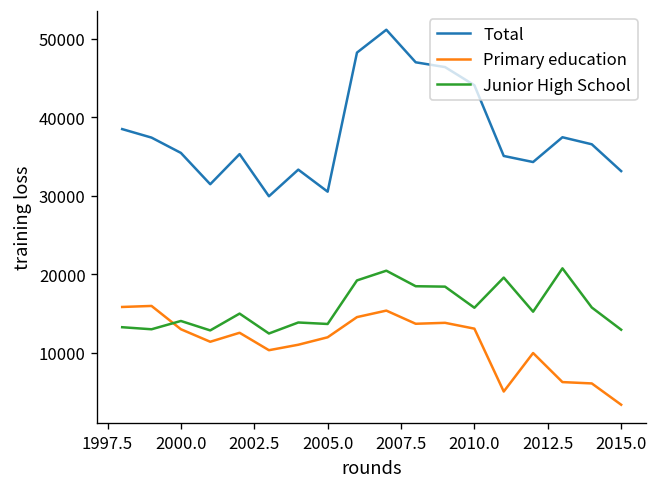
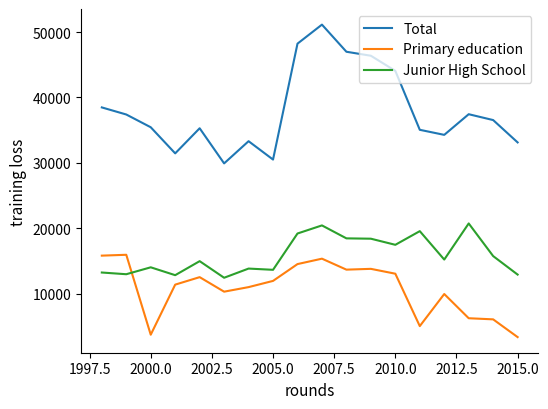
  {
    "Total": {
      "2000.0": 35000,
      "2005.0": 31000,
      "2015.0": 33000
    },
    "Primary education": {
-     "2000.0": 13000,
+     "2000.0": 4000,
      "2005.0": 12000,
      "2010.0": 13000,
      "2015.0": 3000
    },
    "Junior High School": {
      "2000.0": 14000,
      "2005.0": 14000,
-     "2010.0": 16000,
+     "2010.0": 17000,
      "2015.0": 13000
    }
  }
